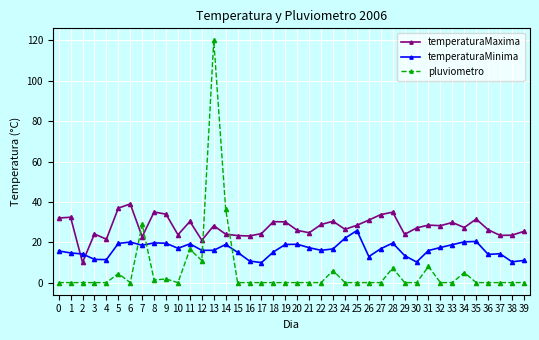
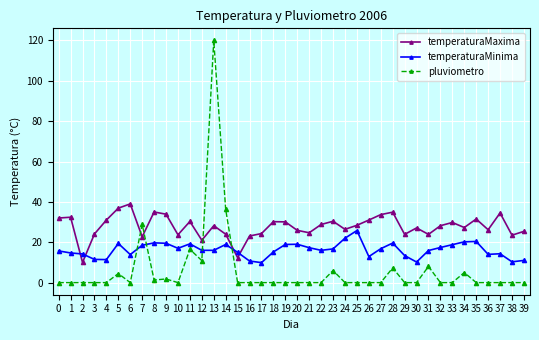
  {
    "temperaturaMaxima": {
      "0": 32,
      "1": 32,
      "2": 10,
      "3": 24,
-     "4": 22,
+     "4": 31,
      "5": 37,
      "6": 39,
      "7": 23,
      "8": 35,
      "9": 34,
      "10": 24,
      "11": 30,
      "12": 21,
      "13": 28,
      "14": 24,
-     "15": 23,
+     "15": 12,
      "16": 23,
      "17": 24,
      "18": 30,
      "19": 30,
      "20": 26,
      "21": 25,
      "22": 29,
      "23": 30,
      "24": 26,
      "25": 28,
      "26": 31,
      "27": 34,
      "28": 35,
      "29": 24,
      "30": 27,
-     "31": 29,
+     "31": 24,
      "32": 28,
      "33": 30,
      "34": 27,
      "35": 32,
      "36": 26,
-     "37": 23,
+     "37": 35,
      "38": 24,
      "39": 25
    },
    "temperaturaMinima": {
      "0": 16,
      "1": 15,
      "2": 14,
      "3": 12,
      "4": 11,
      "5": 19,
-     "6": 20,
+     "6": 14,
      "7": 19,
      "8": 20,
      "9": 20,
      "10": 17,
      "11": 19,
      "12": 16,
      "13": 16,
      "14": 19,
      "15": 15,
      "16": 11,
      "17": 10,
      "18": 15,
      "19": 19,
      "20": 19,
      "21": 17,
      "22": 16,
      "23": 17,
      "24": 22,
      "25": 26,
      "26": 13,
      "27": 17,
      "28": 20,
      "29": 13,
      "30": 10,
      "31": 16,
      "32": 17,
      "33": 19,
      "34": 20,
      "35": 20,
      "36": 14,
      "37": 14,
      "38": 10,
      "39": 11
    },
    "pluviometro": {
      "0": 0,
      "1": 0,
      "2": 0,
      "3": 0,
      "4": 0,
      "5": 5,
      "6": 0,
      "7": 29,
      "8": 1,
      "9": 2,
      "10": 0,
      "11": 17,
      "12": 11,
      "13": 120,
      "14": 36,
      "15": 0,
      "16": 0,
      "17": 0,
      "18": 0,
      "19": 0,
      "20": 0,
      "21": 0,
      "22": 0,
      "23": 6,
      "24": 0,
      "25": 0,
      "26": 0,
      "27": 0,
      "28": 7,
      "29": 0,
      "30": 0,
      "31": 8,
      "32": 0,
      "33": 0,
      "34": 5,
      "35": 0,
      "36": 0,
      "37": 0,
      "38": 0,
      "39": 0
    }
  }
